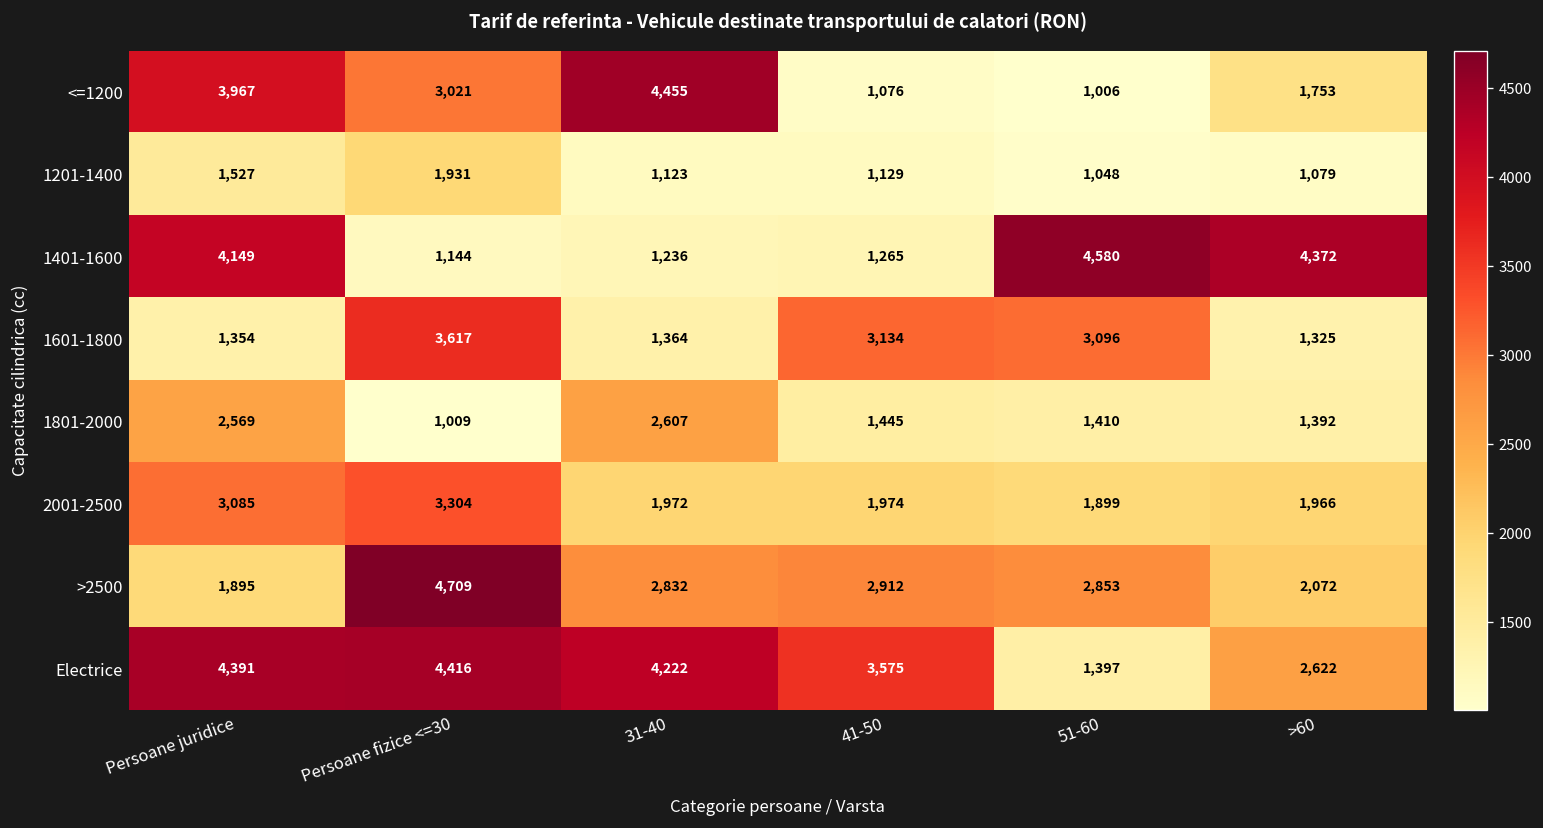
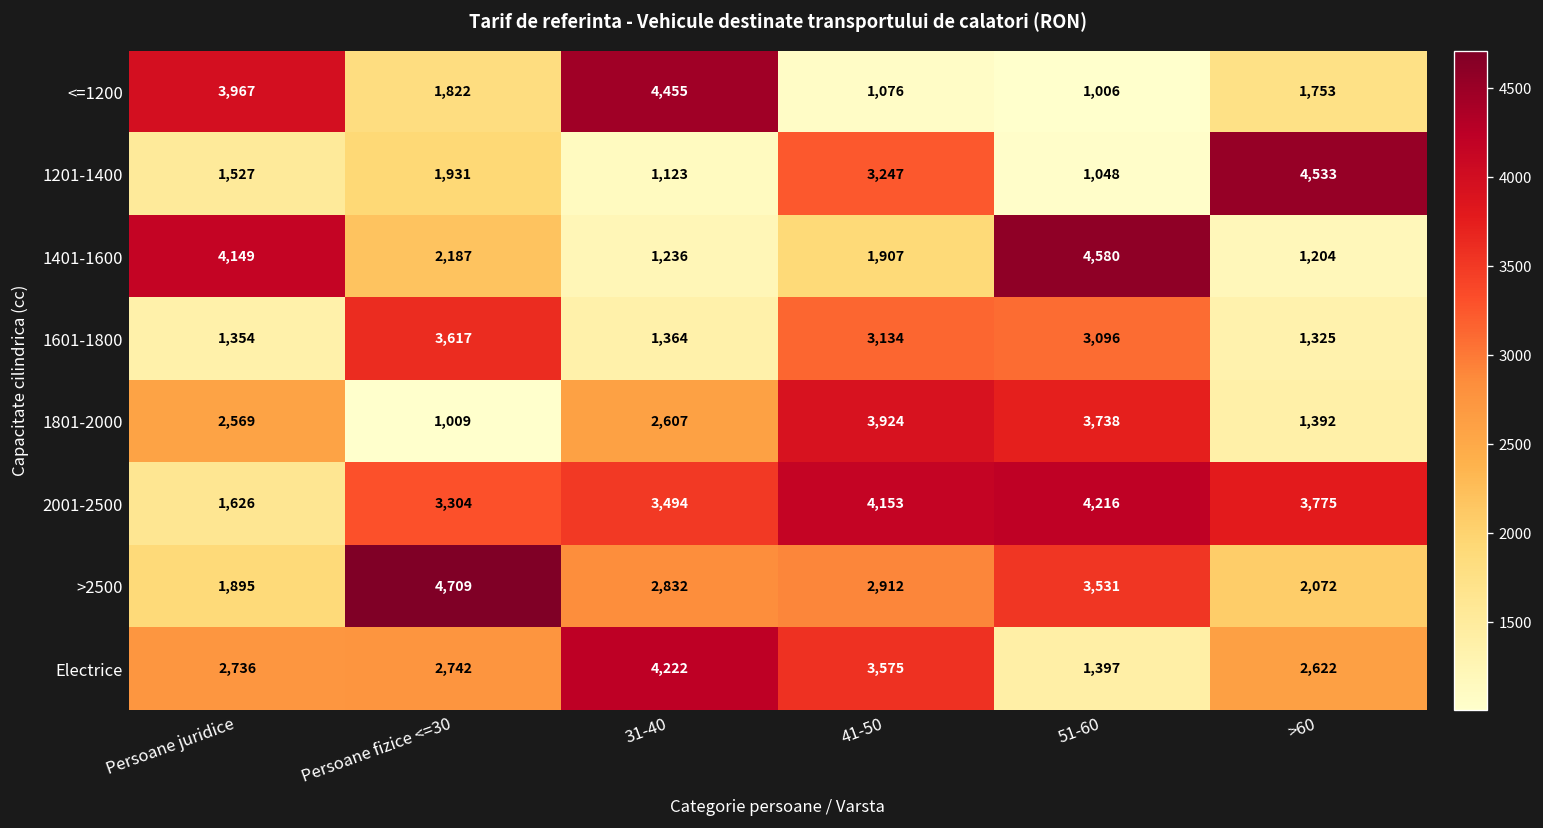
  {
    "<=1200": {
      "Persoane juridice": "3,967",
-     "Persoane fizice <=30": "3,021",
+     "Persoane fizice <=30": "1,822",
      "31-40": "4,455",
      "41-50": "1,076",
      "51-60": "1,006",
      ">60": "1,753"
    },
    "1201-1400": {
      "Persoane juridice": "1,527",
      "Persoane fizice <=30": "1,931",
      "31-40": "1,123",
-     "41-50": "1,129",
+     "41-50": "3,247",
      "51-60": "1,048",
-     ">60": "1,079"
+     ">60": "4,533"
    },
    "1401-1600": {
      "Persoane juridice": "4,149",
-     "Persoane fizice <=30": "1,144",
+     "Persoane fizice <=30": "2,187",
      "31-40": "1,236",
-     "41-50": "1,265",
+     "41-50": "1,907",
      "51-60": "4,580",
-     ">60": "4,372"
+     ">60": "1,204"
    },
    "1601-1800": {
      "Persoane juridice": "1,354",
      "Persoane fizice <=30": "3,617",
      "31-40": "1,364",
      "41-50": "3,134",
      "51-60": "3,096",
      ">60": "1,325"
    },
    "1801-2000": {
      "Persoane juridice": "2,569",
      "Persoane fizice <=30": "1,009",
      "31-40": "2,607",
-     "41-50": "1,445",
-     "51-60": "1,410",
+     "41-50": "3,924",
+     "51-60": "3,738",
      ">60": "1,392"
    },
    "2001-2500": {
-     "Persoane juridice": "3,085",
+     "Persoane juridice": "1,626",
      "Persoane fizice <=30": "3,304",
-     "31-40": "1,972",
-     "41-50": "1,974",
-     "51-60": "1,899",
-     ">60": "1,966"
+     "31-40": "3,494",
+     "41-50": "4,153",
+     "51-60": "4,216",
+     ">60": "3,775"
    },
    ">2500": {
      "Persoane juridice": "1,895",
      "Persoane fizice <=30": "4,709",
      "31-40": "2,832",
      "41-50": "2,912",
-     "51-60": "2,853",
+     "51-60": "3,531",
      ">60": "2,072"
    },
    "Electrice": {
-     "Persoane juridice": "4,391",
-     "Persoane fizice <=30": "4,416",
+     "Persoane juridice": "2,736",
+     "Persoane fizice <=30": "2,742",
      "31-40": "4,222",
      "41-50": "3,575",
      "51-60": "1,397",
      ">60": "2,622"
    }
  }
